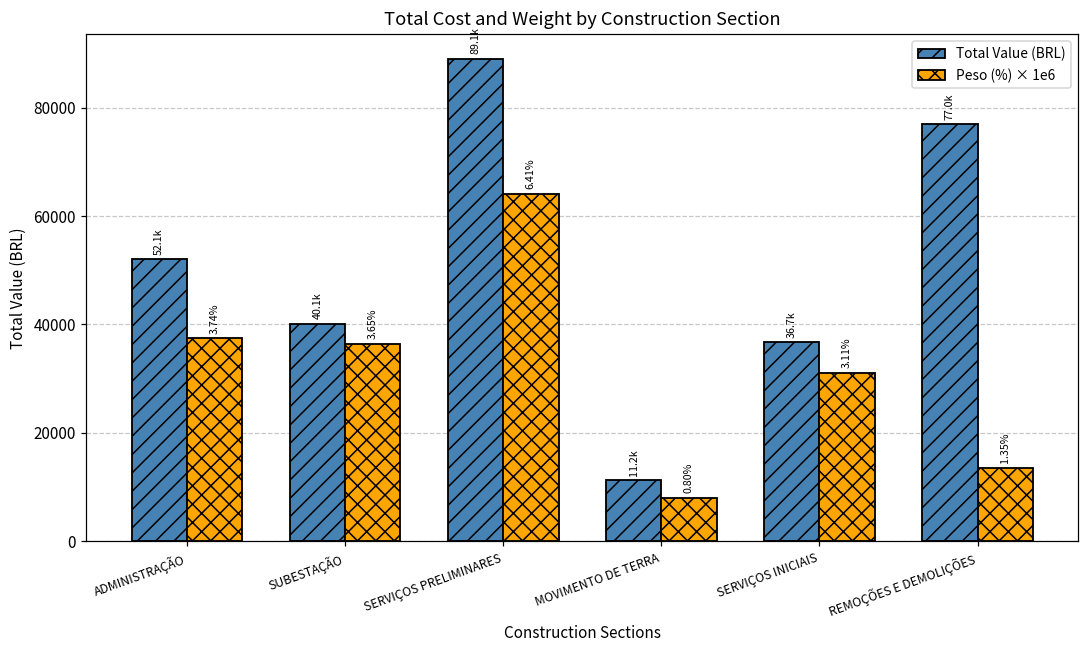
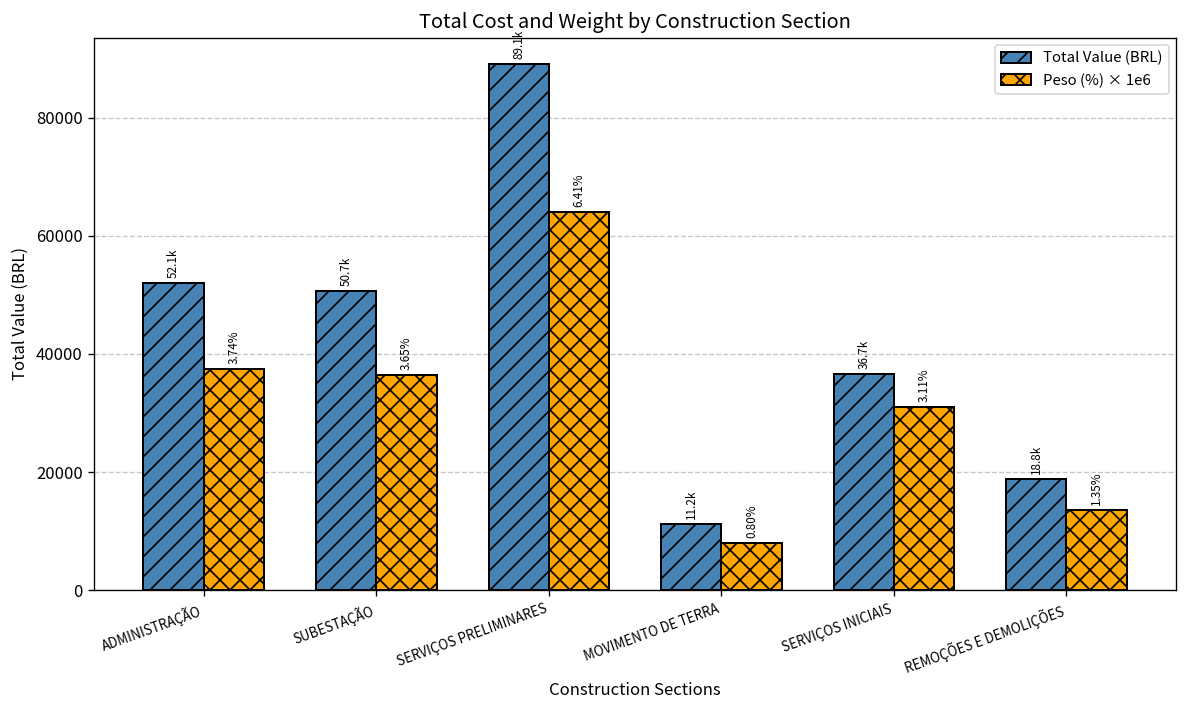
  {
    "Total Value (BRL)": {
      "ADMINISTRAÇÃO": "52.1k",
-     "SUBESTAÇÃO": "40.1k",
+     "SUBESTAÇÃO": "50.7k",
      "SERVIÇOS PRELIMINARES": "89.1k",
      "MOVIMENTO DE TERRA": "11.2k",
      "SERVIÇOS INICIAIS": "36.7k",
-     "REMOÇÕES E DEMOLIÇÕES": "77.0k"
+     "REMOÇÕES E DEMOLIÇÕES": "18.8k"
    }
  }
